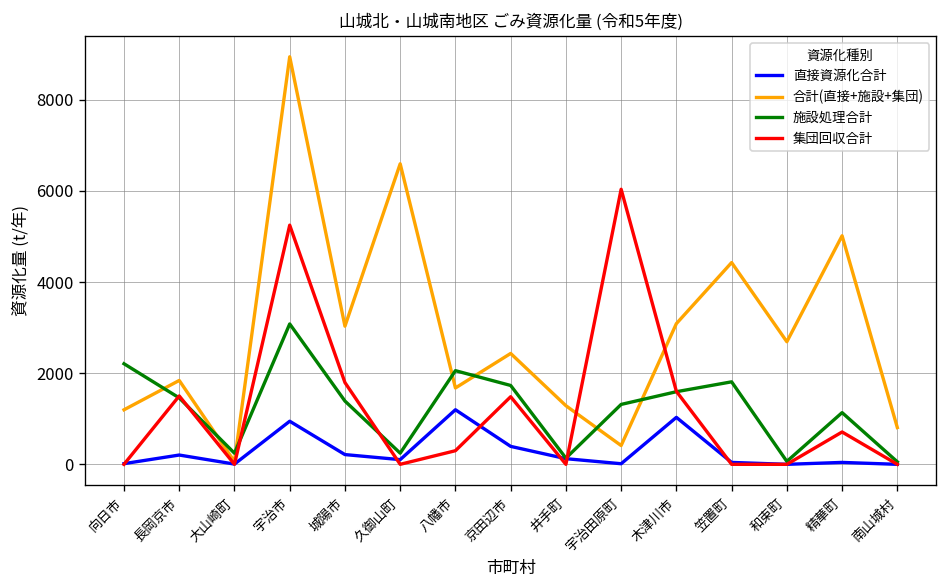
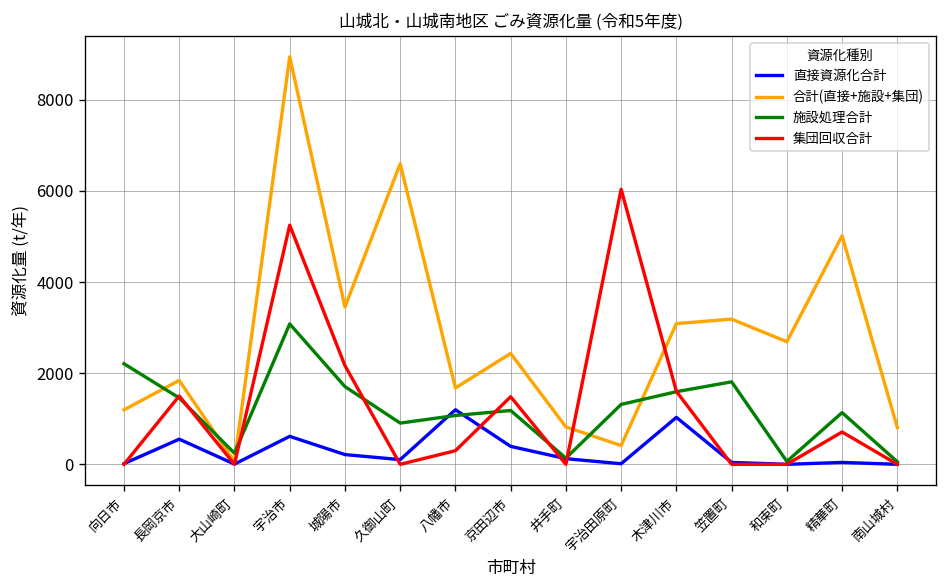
  {
    "直接資源化合計": {
-     "長岡京市": 200,
-     "宇治市": 900,
+     "長岡京市": 600,
+     "宇治市": 600,
      "城陽市": 200,
      "久御山町": 100,
      "八幡市": 1200,
      "京田辺市": 400,
      "宇治田原町": 0,
      "木津川市": 1000,
      "精華町": 0
    },
    "合計(直接+施設+集団)": {
      "向日市": 1200,
      "長岡京市": 1800,
      "宇治市": 8900,
-     "城陽市": 3000,
+     "城陽市": 3500,
      "久御山町": 6600,
      "八幡市": 1700,
      "京田辺市": 2400,
-     "井手町": 1300,
+     "井手町": 800,
      "宇治田原町": 400,
      "木津川市": 3100,
-     "笠置町": 4400,
+     "笠置町": 3200,
      "和束町": 2700,
      "精華町": 5000,
      "南山城村": 800
    },
    "施設処理合計": {
      "向日市": 2200,
      "大山崎町": 200,
      "宇治市": 3100,
-     "城陽市": 1400,
-     "久御山町": 200,
-     "八幡市": 2100,
-     "京田辺市": 1700,
+     "城陽市": 1700,
+     "久御山町": 900,
+     "八幡市": 1100,
+     "京田辺市": 1200,
      "宇治田原町": 1300,
      "笠置町": 1800,
      "精華町": 1100
    },
    "集団回収合計": {
      "宇治市": 5300,
-     "城陽市": 1800,
+     "城陽市": 2200,
      "久御山町": 0,
      "八幡市": 300,
      "京田辺市": 1500,
      "井手町": 0,
      "宇治田原町": 6000,
      "精華町": 700
    }
  }
